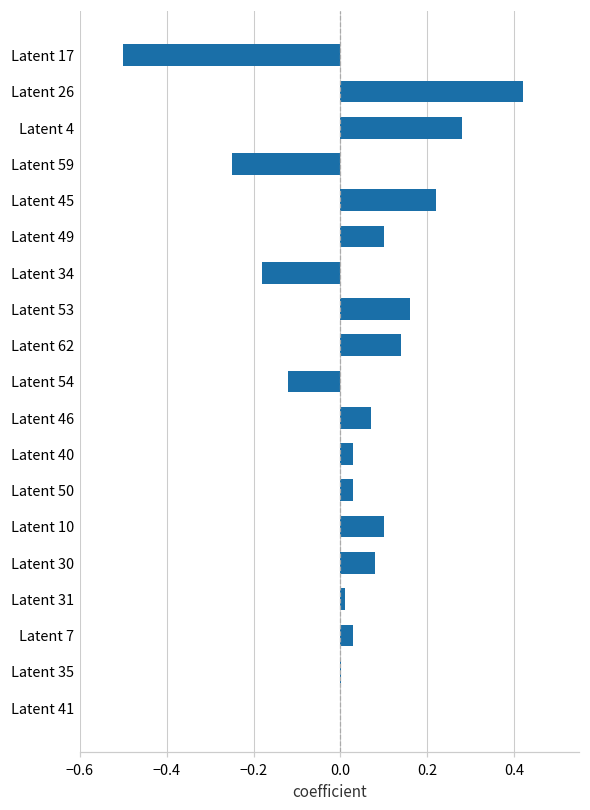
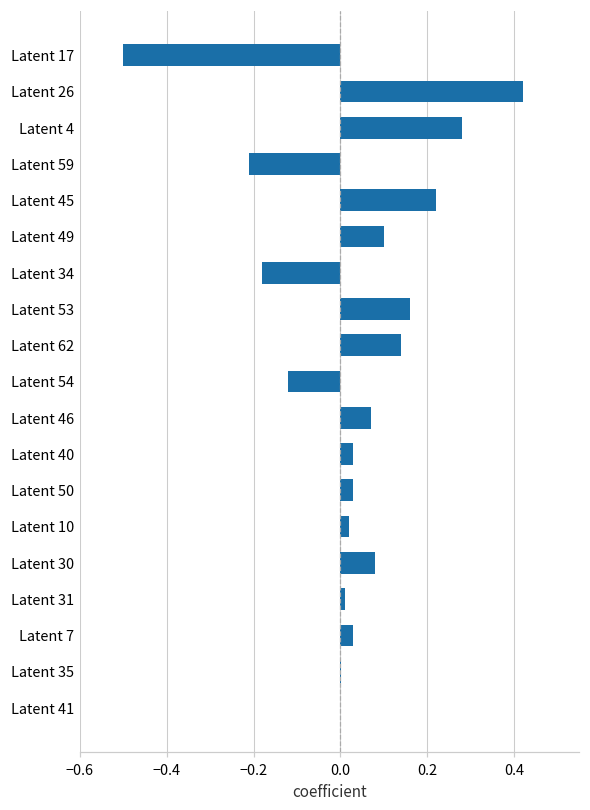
  {
    "Latent 17": -0.50,
    "Latent 26": 0.42,
    "Latent 4": 0.28,
-   "Latent 59": -0.25,
+   "Latent 59": -0.21,
    "Latent 45": 0.22,
    "Latent 49": 0.10,
    "Latent 34": -0.18,
    "Latent 53": 0.16,
    "Latent 62": 0.14,
    "Latent 54": -0.12,
    "Latent 46": 0.07,
    "Latent 40": 0.03,
    "Latent 50": 0.03,
-   "Latent 10": 0.10,
+   "Latent 10": 0.02,
    "Latent 30": 0.08,
    "Latent 31": 0.01,
    "Latent 7": 0.03,
    "Latent 41": 0.00
  }
